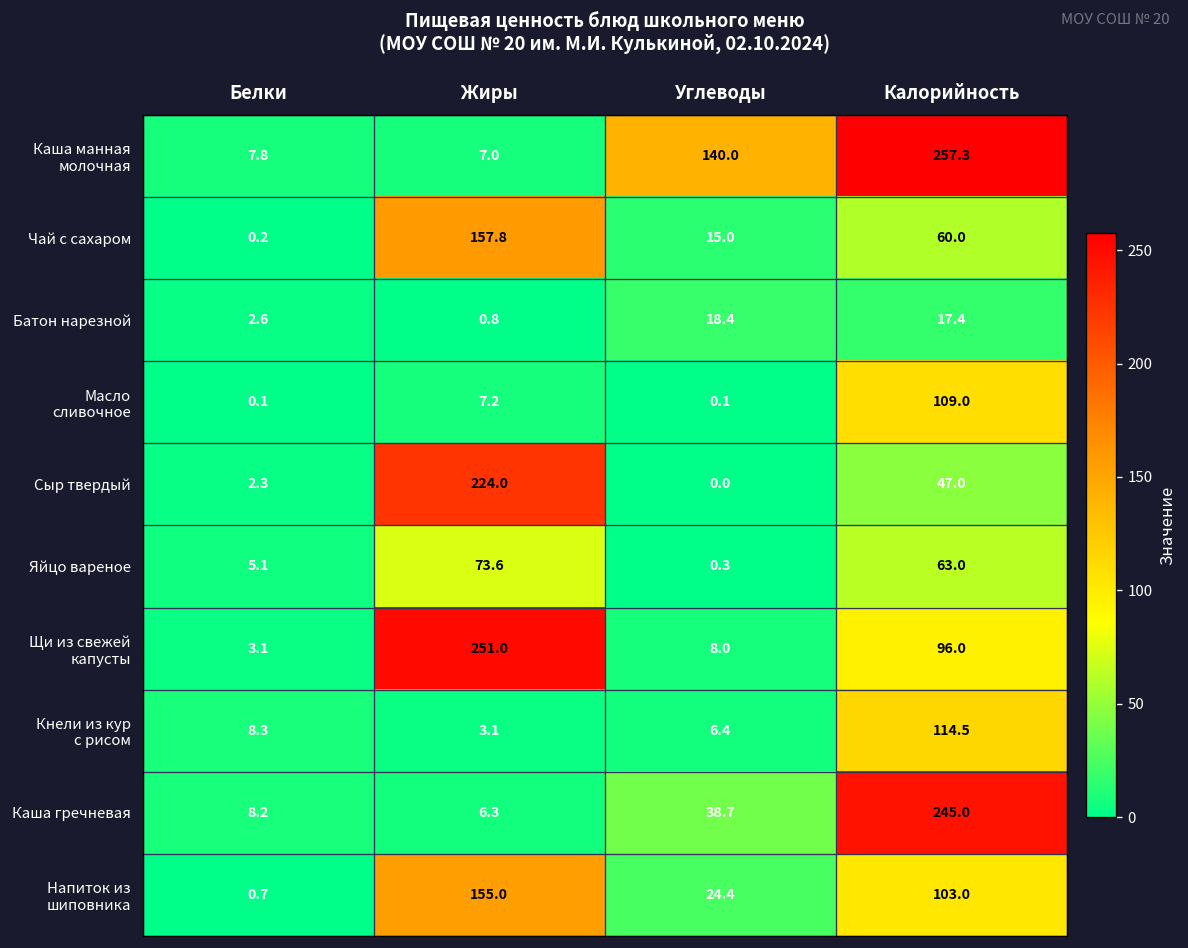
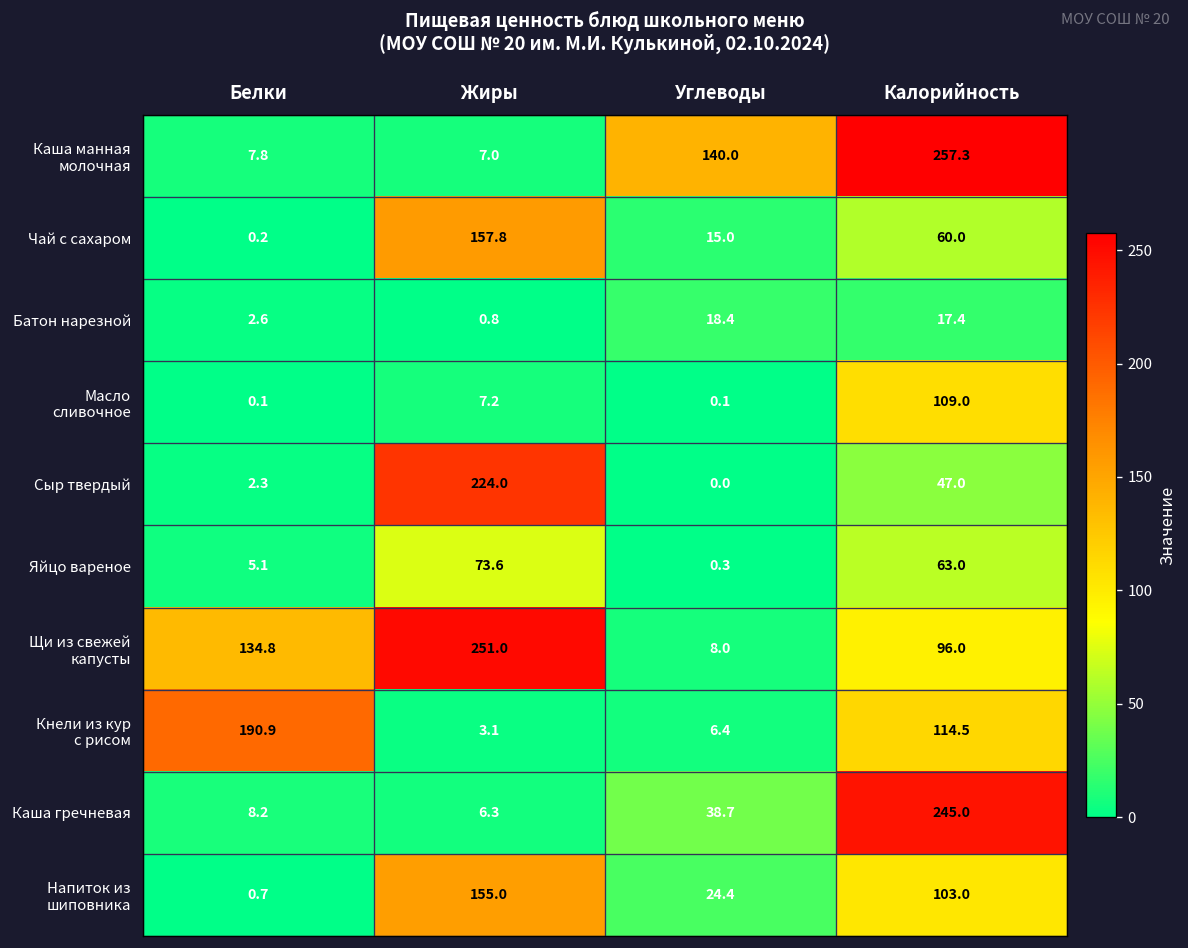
  {
    "Каша манная молочная": {
      "Белки": 7.8,
      "Жиры": 7.0,
      "Углеводы": 140.0,
      "Калорийность": 257.3
    },
    "Чай с сахаром": {
      "Белки": 0.2,
      "Жиры": 157.8,
      "Углеводы": 15.0,
      "Калорийность": 60.0
    },
    "Батон нарезной": {
      "Белки": 2.6,
      "Жиры": 0.8,
      "Углеводы": 18.4,
      "Калорийность": 17.4
    },
    "Масло сливочное": {
      "Белки": 0.1,
      "Жиры": 7.2,
      "Углеводы": 0.1,
      "Калорийность": 109.0
    },
    "Сыр твердый": {
      "Белки": 2.3,
      "Жиры": 224.0,
      "Углеводы": 0.0,
      "Калорийность": 47.0
    },
    "Яйцо вареное": {
      "Белки": 5.1,
      "Жиры": 73.6,
      "Углеводы": 0.3,
      "Калорийность": 63.0
    },
    "Щи из свежей капусты": {
-     "Белки": 3.1,
+     "Белки": 134.8,
      "Жиры": 251.0,
      "Углеводы": 8.0,
      "Калорийность": 96.0
    },
    "Кнели из кур с рисом": {
-     "Белки": 8.3,
+     "Белки": 190.9,
      "Жиры": 3.1,
      "Углеводы": 6.4,
      "Калорийность": 114.5
    },
    "Каша гречневая": {
      "Белки": 8.2,
      "Жиры": 6.3,
      "Углеводы": 38.7,
      "Калорийность": 245.0
    },
    "Напиток из шиповника": {
      "Белки": 0.7,
      "Жиры": 155.0,
      "Углеводы": 24.4,
      "Калорийность": 103.0
    }
  }
